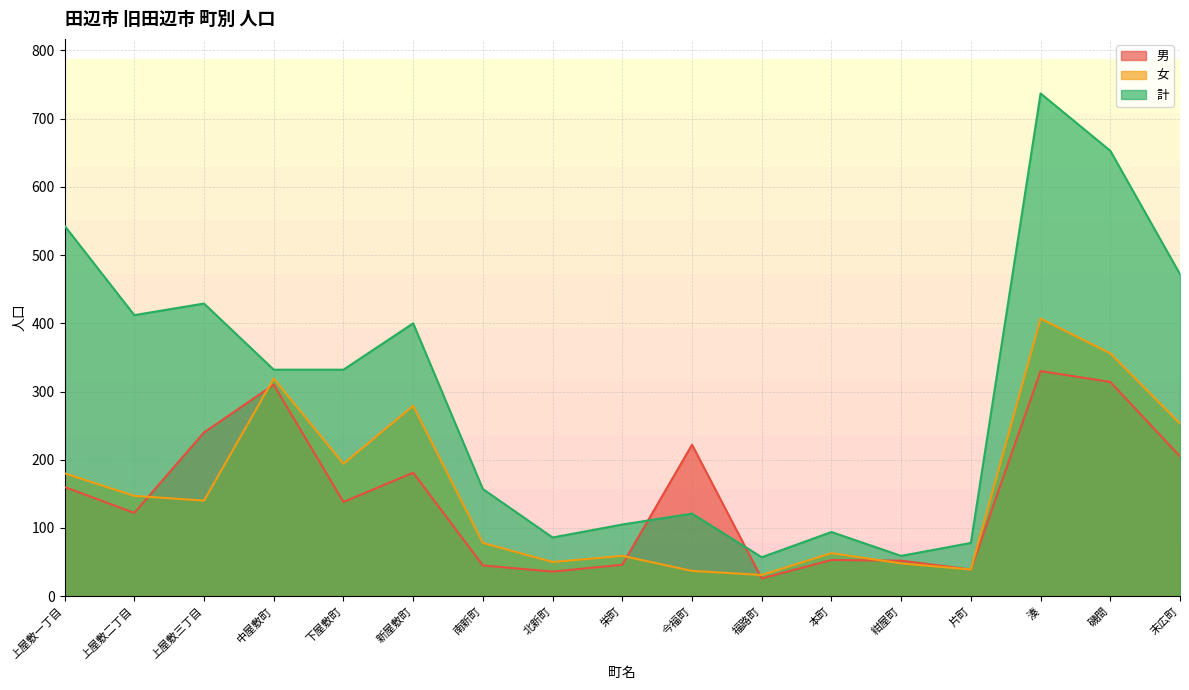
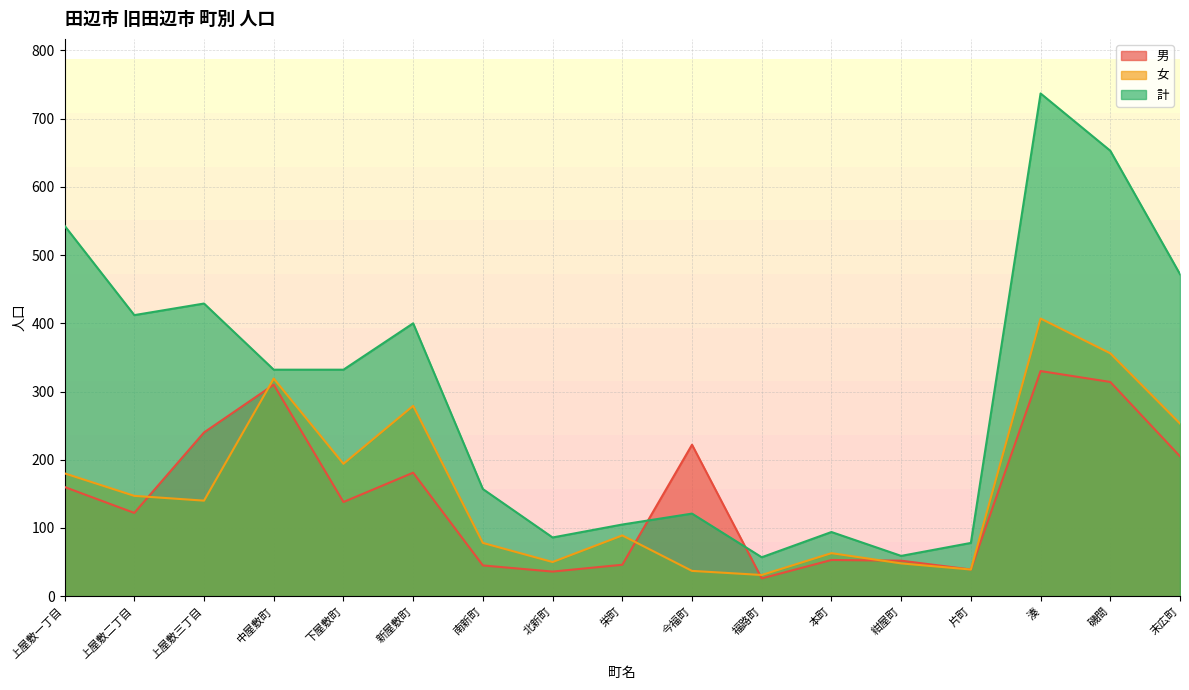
  {
    "男": {
      "上屋敷一丁目": 160,
      "上屋敷二丁目": 120,
      "上屋敷三丁目": 240,
      "中屋敷町": 310,
      "下屋敷町": 140,
      "新屋敷町": 180,
      "南新町": 50,
      "北新町": 40,
      "栄町": 50,
      "今福町": 220,
      "福路町": 30,
      "本町": 50,
      "紺屋町": 50,
      "湊": 330,
      "磯間": 310,
      "末広町": 210
    },
    "女": {
      "上屋敷一丁目": 180,
      "上屋敷二丁目": 150,
      "上屋敷三丁目": 140,
      "中屋敷町": 320,
      "下屋敷町": 190,
      "新屋敷町": 280,
      "南新町": 80,
      "北新町": 50,
-     "栄町": 60,
+     "栄町": 90,
      "今福町": 40,
      "福路町": 30,
      "本町": 60,
      "紺屋町": 50,
      "湊": 410,
      "磯間": 360,
      "末広町": 250
    },
    "計": {
      "上屋敷一丁目": 540,
      "上屋敷二丁目": 410,
      "上屋敷三丁目": 430,
      "中屋敷町": 330,
      "下屋敷町": 330,
      "新屋敷町": 400,
      "南新町": 160,
      "北新町": 90,
      "栄町": 110,
      "今福町": 120,
      "福路町": 60,
      "本町": 90,
      "紺屋町": 60,
      "片町": 80,
      "湊": 740,
      "磯間": 650,
      "末広町": 470
    }
  }
